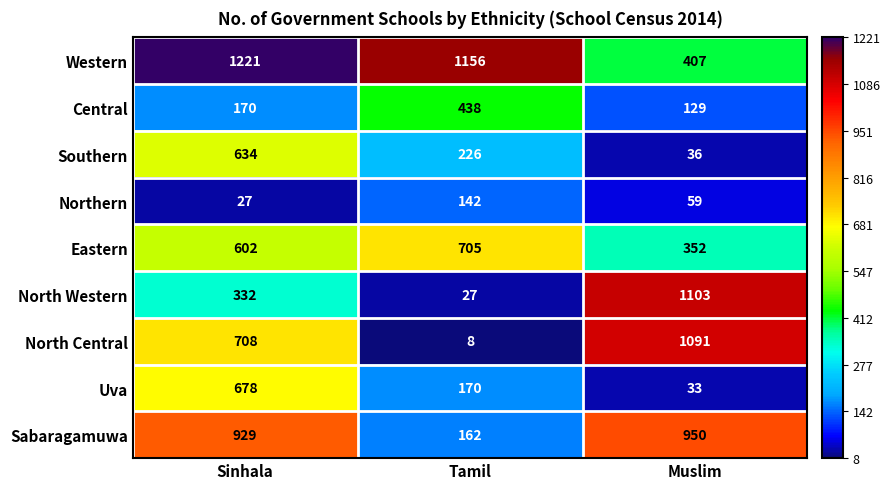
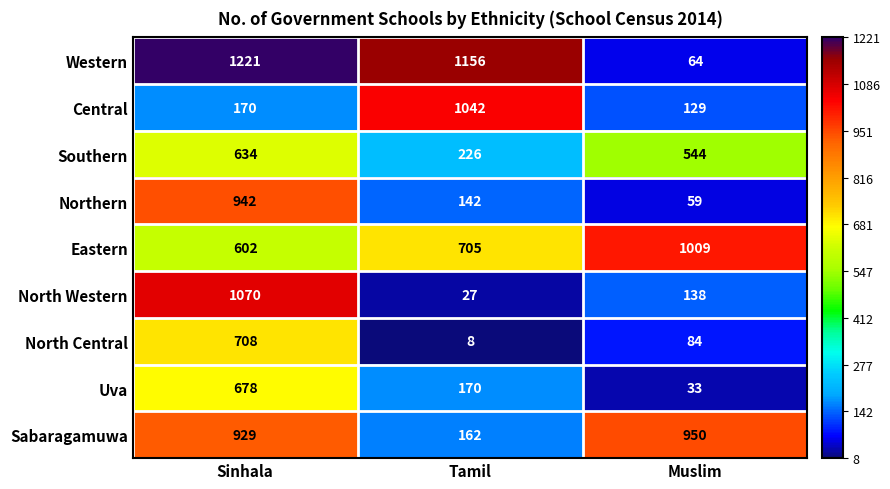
  {
    "Western": {
      "Sinhala": 1221,
      "Tamil": 1156,
-     "Muslim": 407
+     "Muslim": 64
    },
    "Central": {
      "Sinhala": 170,
-     "Tamil": 438,
+     "Tamil": 1042,
      "Muslim": 129
    },
    "Southern": {
      "Sinhala": 634,
      "Tamil": 226,
-     "Muslim": 36
+     "Muslim": 544
    },
    "Northern": {
-     "Sinhala": 27,
+     "Sinhala": 942,
      "Tamil": 142,
      "Muslim": 59
    },
    "Eastern": {
      "Sinhala": 602,
      "Tamil": 705,
-     "Muslim": 352
+     "Muslim": 1009
    },
    "North Western": {
-     "Sinhala": 332,
+     "Sinhala": 1070,
      "Tamil": 27,
-     "Muslim": 1103
+     "Muslim": 138
    },
    "North Central": {
      "Sinhala": 708,
      "Tamil": 8,
-     "Muslim": 1091
+     "Muslim": 84
    },
    "Uva": {
      "Sinhala": 678,
      "Tamil": 170,
      "Muslim": 33
    },
    "Sabaragamuwa": {
      "Sinhala": 929,
      "Tamil": 162,
      "Muslim": 950
    }
  }
